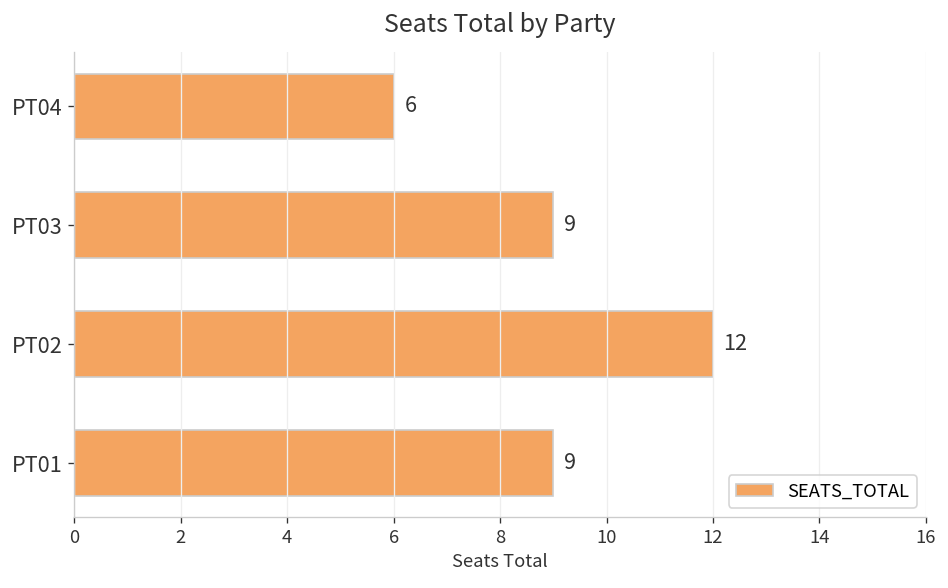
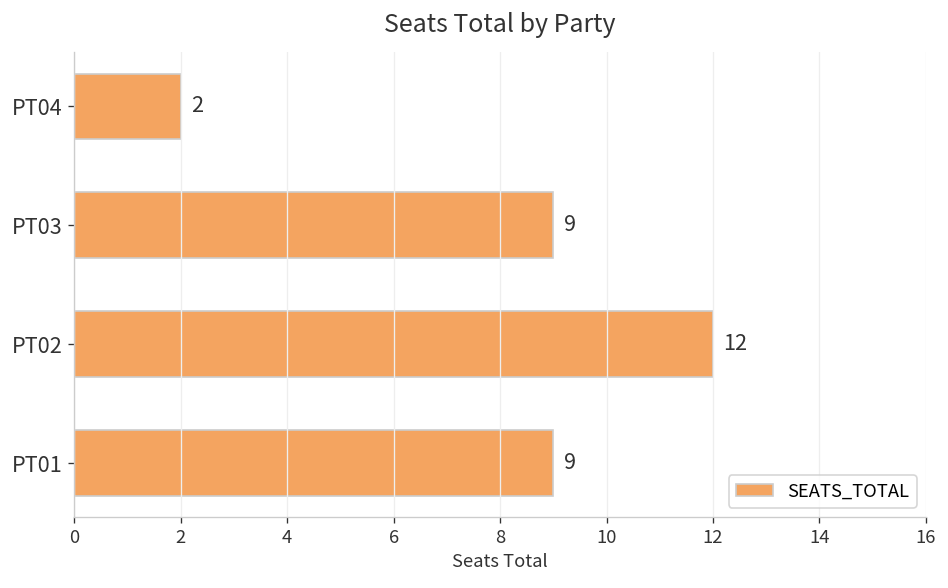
  {
-   "PT04": 6,
+   "PT04": 2,
    "PT03": 9,
    "PT02": 12,
    "PT01": 9
  }
